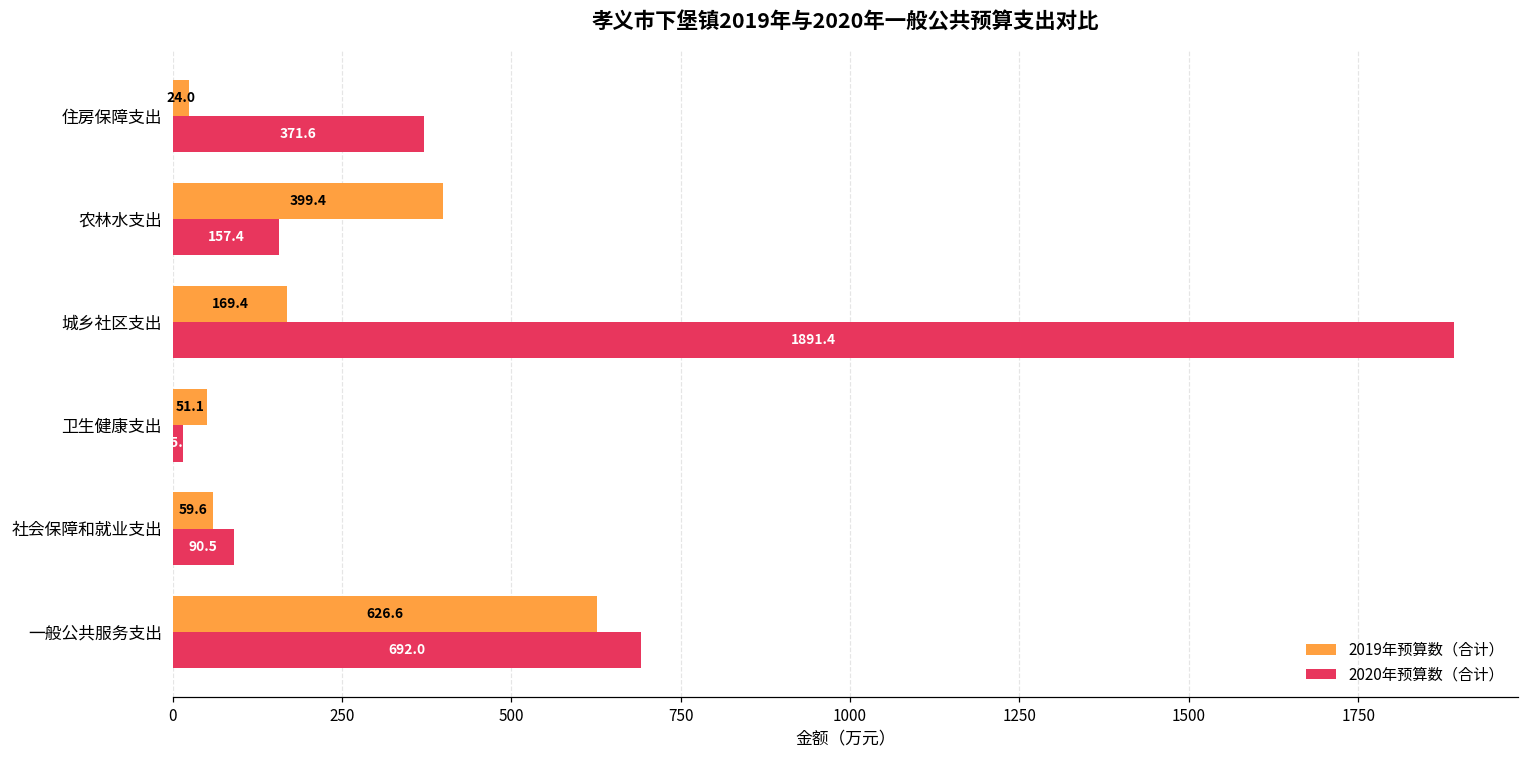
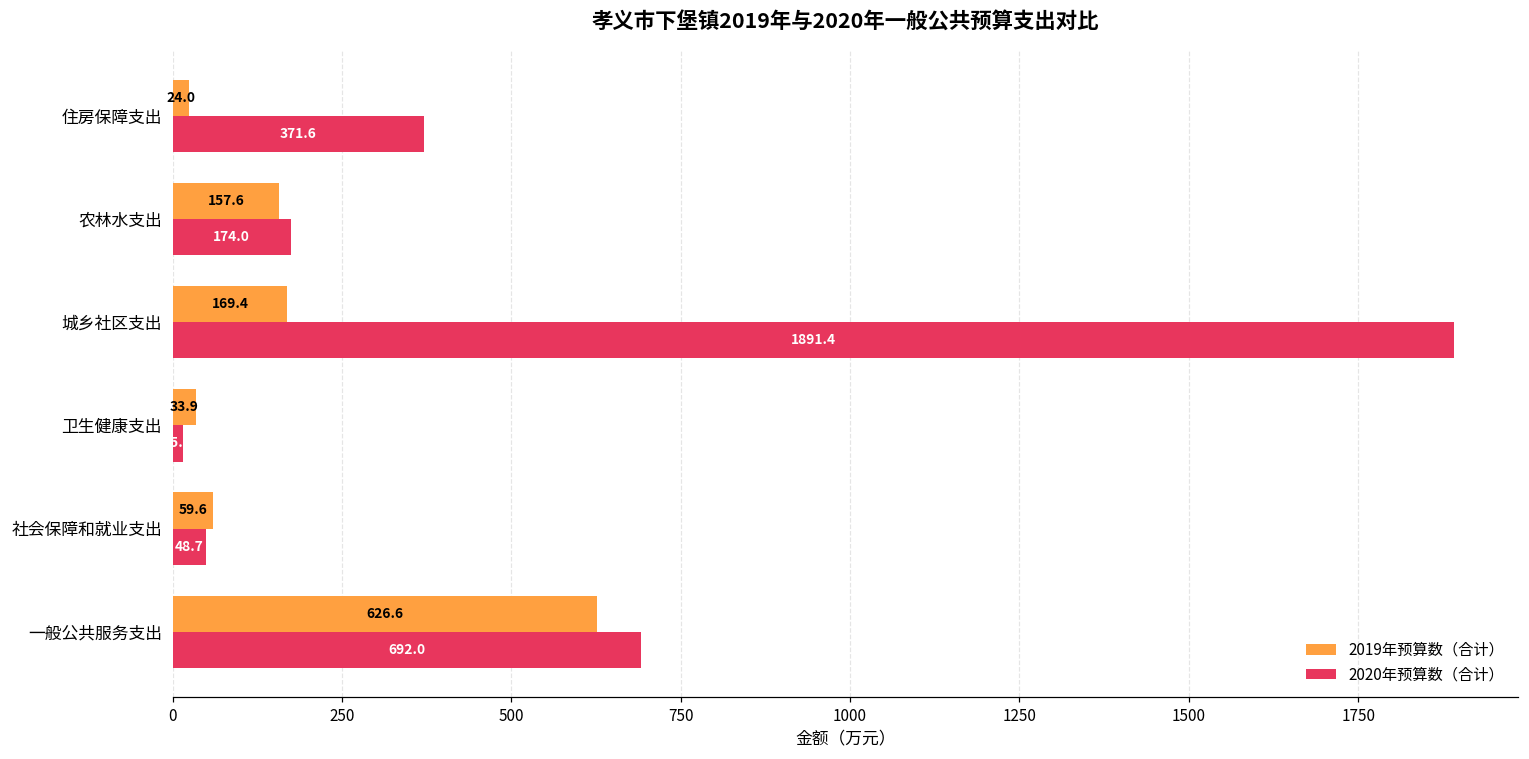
  {
    "2019年预算数（合计）": {
      "住房保障支出": 24.0,
-     "农林水支出": 399.4,
+     "农林水支出": 157.6,
      "城乡社区支出": 169.4,
-     "卫生健康支出": 51.1,
+     "卫生健康支出": 33.9,
      "社会保障和就业支出": 59.6,
      "一般公共服务支出": 626.6
    },
    "2020年预算数（合计）": {
      "住房保障支出": 371.6,
-     "农林水支出": 157.4,
+     "农林水支出": 174.0,
      "城乡社区支出": 1891.4,
-     "社会保障和就业支出": 90.5,
+     "社会保障和就业支出": 48.7,
      "一般公共服务支出": 692.0
    }
  }
